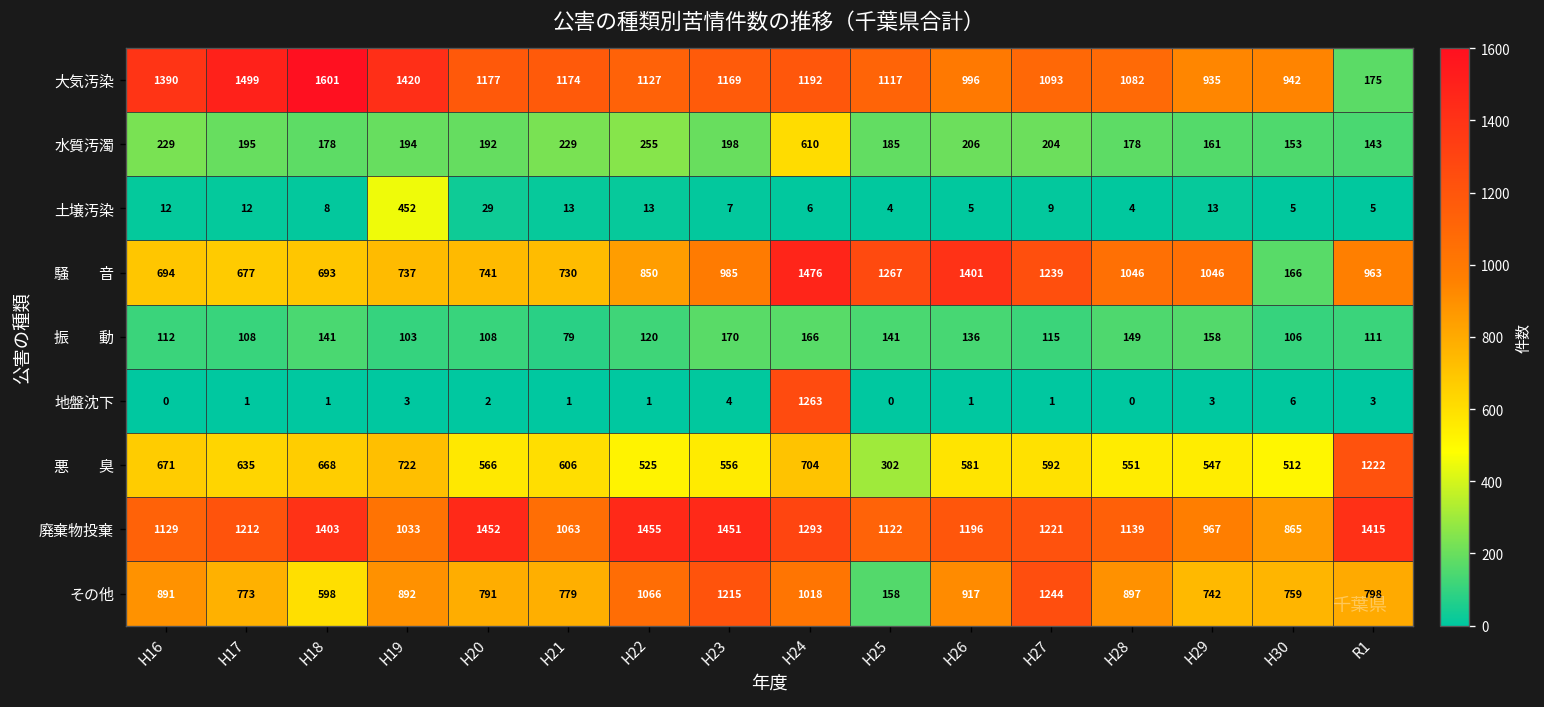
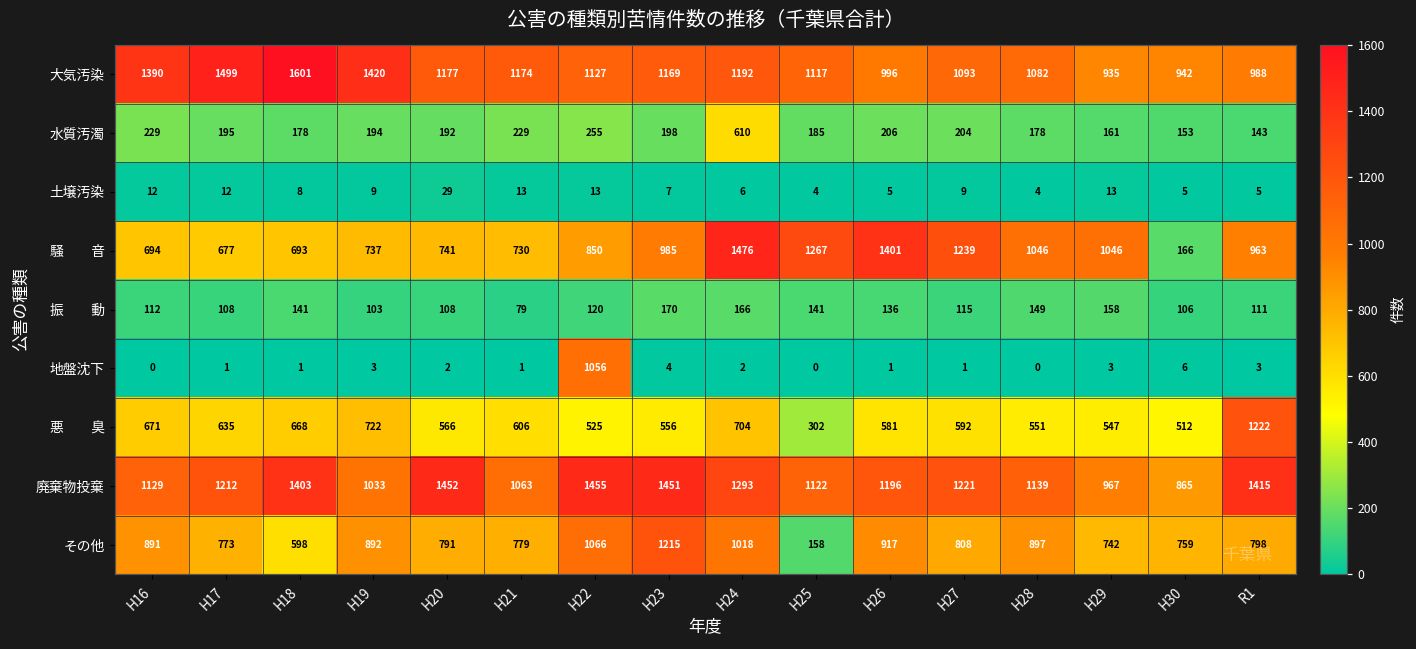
  {
    "大気汚染": {
      "H16": 1390,
      "H17": 1499,
      "H18": 1601,
      "H19": 1420,
      "H20": 1177,
      "H21": 1174,
      "H22": 1127,
      "H23": 1169,
      "H24": 1192,
      "H25": 1117,
      "H26": 996,
      "H27": 1093,
      "H28": 1082,
      "H29": 935,
      "H30": 942,
-     "R1": 175
+     "R1": 988
    },
    "水質汚濁": {
      "H16": 229,
      "H17": 195,
      "H18": 178,
      "H19": 194,
      "H20": 192,
      "H21": 229,
      "H22": 255,
      "H23": 198,
      "H24": 610,
      "H25": 185,
      "H26": 206,
      "H27": 204,
      "H28": 178,
      "H29": 161,
      "H30": 153,
      "R1": 143
    },
    "土壌汚染": {
      "H16": 12,
      "H17": 12,
      "H18": 8,
-     "H19": 452,
+     "H19": 9,
      "H20": 29,
      "H21": 13,
      "H22": 13,
      "H23": 7,
      "H24": 6,
      "H25": 4,
      "H26": 5,
      "H27": 9,
      "H28": 4,
      "H29": 13,
      "H30": 5,
      "R1": 5
    },
    "騒 音": {
      "H16": 694,
      "H17": 677,
      "H18": 693,
      "H19": 737,
      "H20": 741,
      "H21": 730,
      "H22": 850,
      "H23": 985,
      "H24": 1476,
      "H25": 1267,
      "H26": 1401,
      "H27": 1239,
      "H28": 1046,
      "H29": 1046,
      "H30": 166,
      "R1": 963
    },
    "振 動": {
      "H16": 112,
      "H17": 108,
      "H18": 141,
      "H19": 103,
      "H20": 108,
      "H21": 79,
      "H22": 120,
      "H23": 170,
      "H24": 166,
      "H25": 141,
      "H26": 136,
      "H27": 115,
      "H28": 149,
      "H29": 158,
      "H30": 106,
      "R1": 111
    },
    "地盤沈下": {
      "H16": 0,
      "H17": 1,
      "H18": 1,
      "H19": 3,
      "H20": 2,
      "H21": 1,
-     "H22": 1,
+     "H22": 1056,
      "H23": 4,
-     "H24": 1263,
+     "H24": 2,
      "H25": 0,
      "H26": 1,
      "H27": 1,
      "H28": 0,
      "H29": 3,
      "H30": 6,
      "R1": 3
    },
    "悪 臭": {
      "H16": 671,
      "H17": 635,
      "H18": 668,
      "H19": 722,
      "H20": 566,
      "H21": 606,
      "H22": 525,
      "H23": 556,
      "H24": 704,
      "H25": 302,
      "H26": 581,
      "H27": 592,
      "H28": 551,
      "H29": 547,
      "H30": 512,
      "R1": 1222
    },
    "廃棄物投棄": {
      "H16": 1129,
      "H17": 1212,
      "H18": 1403,
      "H19": 1033,
      "H20": 1452,
      "H21": 1063,
      "H22": 1455,
      "H23": 1451,
      "H24": 1293,
      "H25": 1122,
      "H26": 1196,
      "H27": 1221,
      "H28": 1139,
      "H29": 967,
      "H30": 865,
      "R1": 1415
    },
    "その他": {
      "H16": 891,
      "H17": 773,
      "H18": 598,
      "H19": 892,
      "H20": 791,
      "H21": 779,
      "H22": 1066,
      "H23": 1215,
      "H24": 1018,
      "H25": 158,
      "H26": 917,
-     "H27": 1244,
+     "H27": 808,
      "H28": 897,
      "H29": 742,
      "H30": 759
    }
  }
